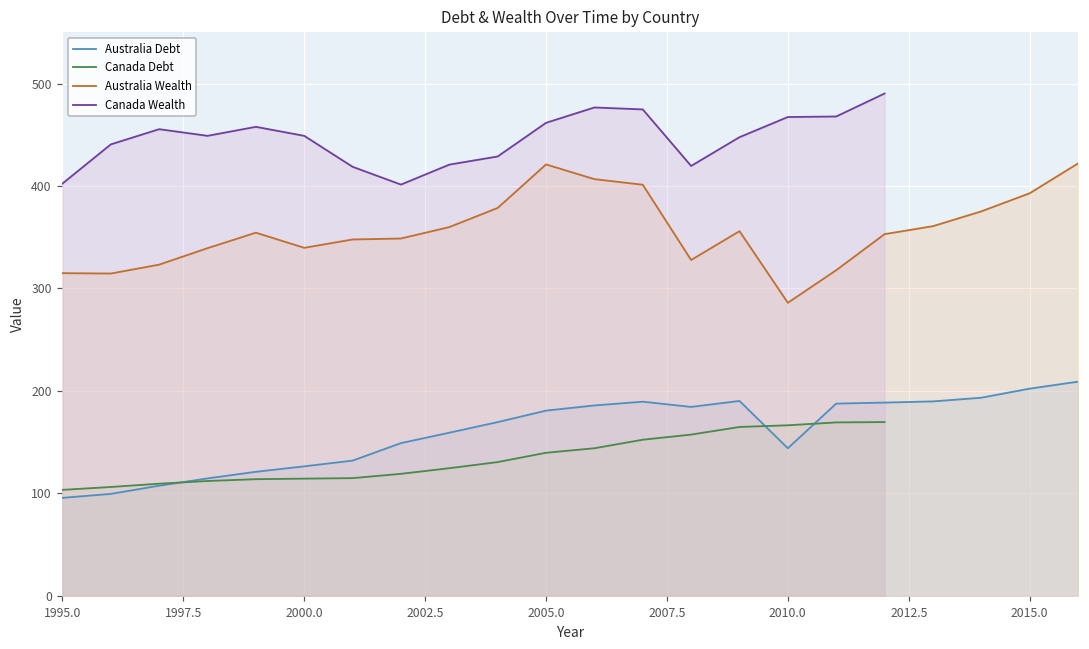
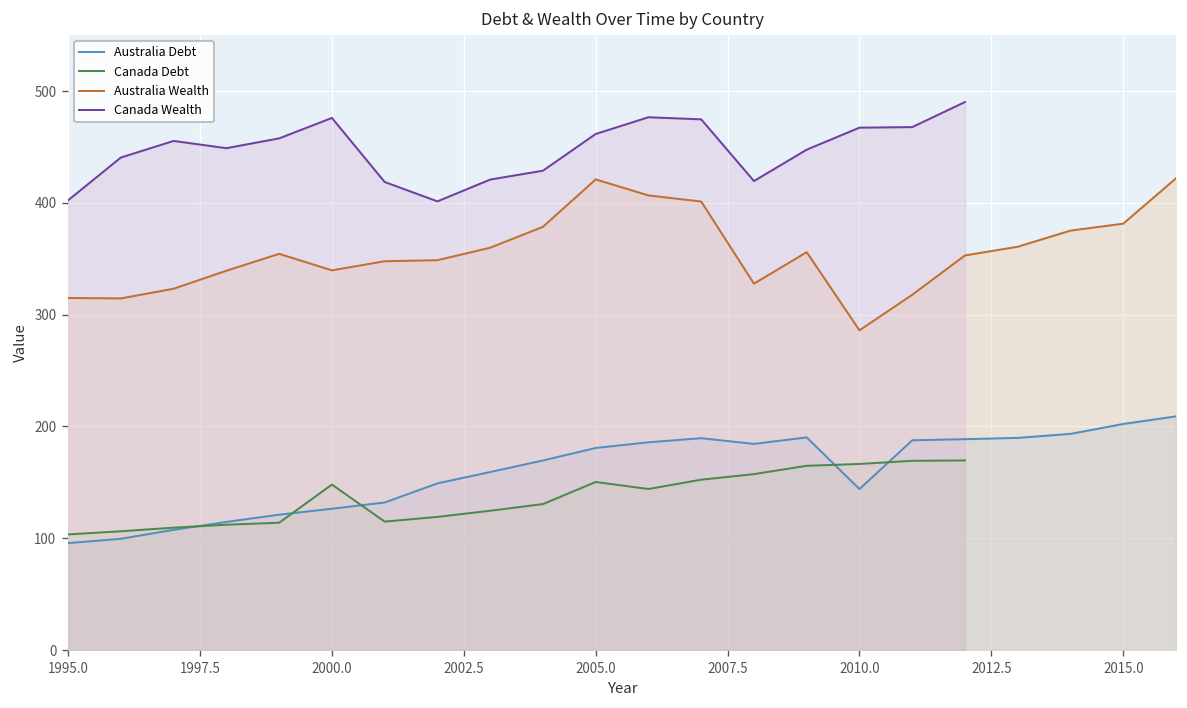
  {
    "Australia Debt": {
      "1995.0": 100,
      "2000.0": 130,
      "2005.0": 180,
      "2010.0": 140,
      "2015.0": 200
    },
    "Canada Debt": {
      "1995.0": 100,
-     "2000.0": 110,
-     "2005.0": 140,
+     "2000.0": 150,
+     "2005.0": 150,
      "2010.0": 170
    },
    "Australia Wealth": {
      "1995.0": 310,
      "2000.0": 340,
      "2005.0": 420,
      "2010.0": 290,
-     "2015.0": 390
+     "2015.0": 380
    },
    "Canada Wealth": {
      "1995.0": 400,
-     "2000.0": 450,
+     "2000.0": 480,
      "2005.0": 460,
      "2010.0": 470
    }
  }
